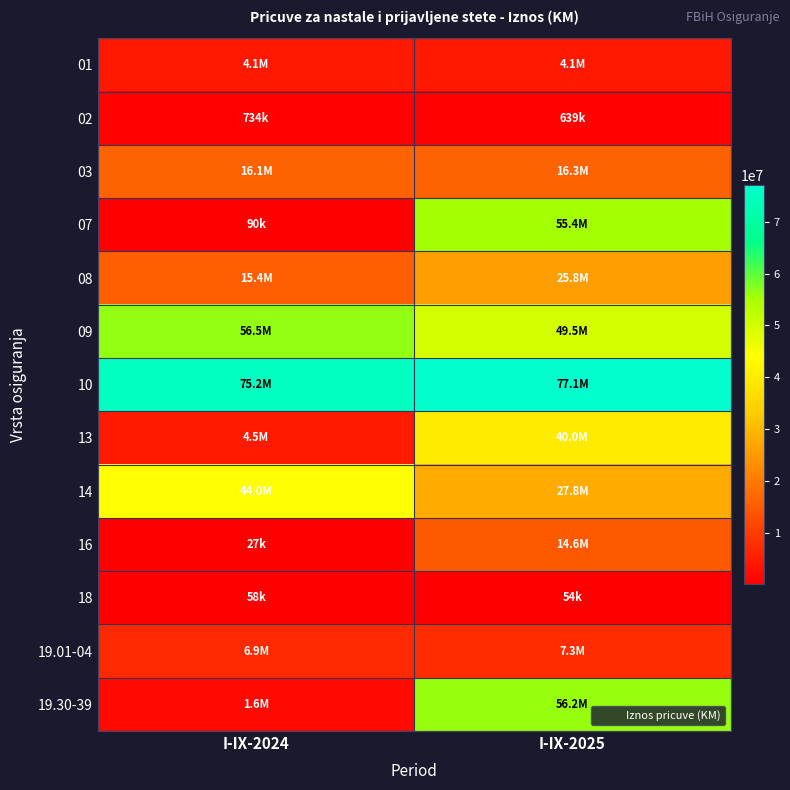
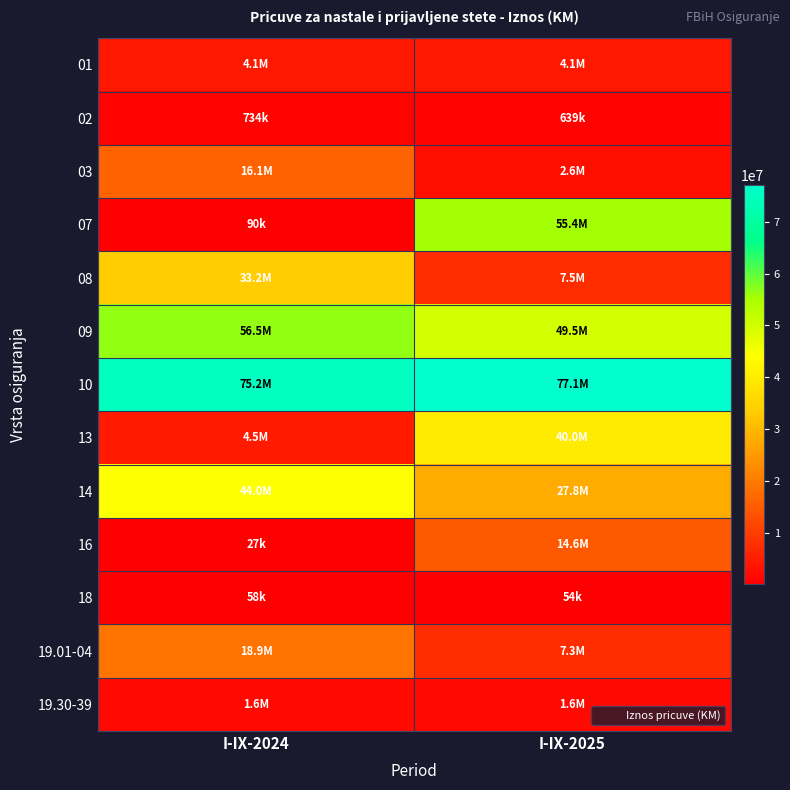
  {
    "01": {
      "I-IX-2024": "4.1M",
      "I-IX-2025": "4.1M"
    },
    "02": {
      "I-IX-2024": "734k",
      "I-IX-2025": "639k"
    },
    "03": {
      "I-IX-2024": "16.1M",
-     "I-IX-2025": "16.3M"
+     "I-IX-2025": "2.6M"
    },
    "07": {
      "I-IX-2024": "90k",
      "I-IX-2025": "55.4M"
    },
    "08": {
-     "I-IX-2024": "15.4M",
-     "I-IX-2025": "25.8M"
+     "I-IX-2024": "33.2M",
+     "I-IX-2025": "7.5M"
    },
    "09": {
      "I-IX-2024": "56.5M",
      "I-IX-2025": "49.5M"
    },
    "10": {
      "I-IX-2024": "75.2M",
      "I-IX-2025": "77.1M"
    },
    "13": {
      "I-IX-2024": "4.5M",
      "I-IX-2025": "40.0M"
    },
    "14": {
      "I-IX-2024": "44.0M",
      "I-IX-2025": "27.8M"
    },
    "16": {
      "I-IX-2024": "27k",
      "I-IX-2025": "14.6M"
    },
    "18": {
      "I-IX-2024": "58k",
      "I-IX-2025": "54k"
    },
    "19.01-04": {
-     "I-IX-2024": "6.9M",
+     "I-IX-2024": "18.9M",
      "I-IX-2025": "7.3M"
    },
    "19.30-39": {
      "I-IX-2024": "1.6M",
-     "I-IX-2025": "56.2M"
+     "I-IX-2025": "1.6M"
    }
  }
